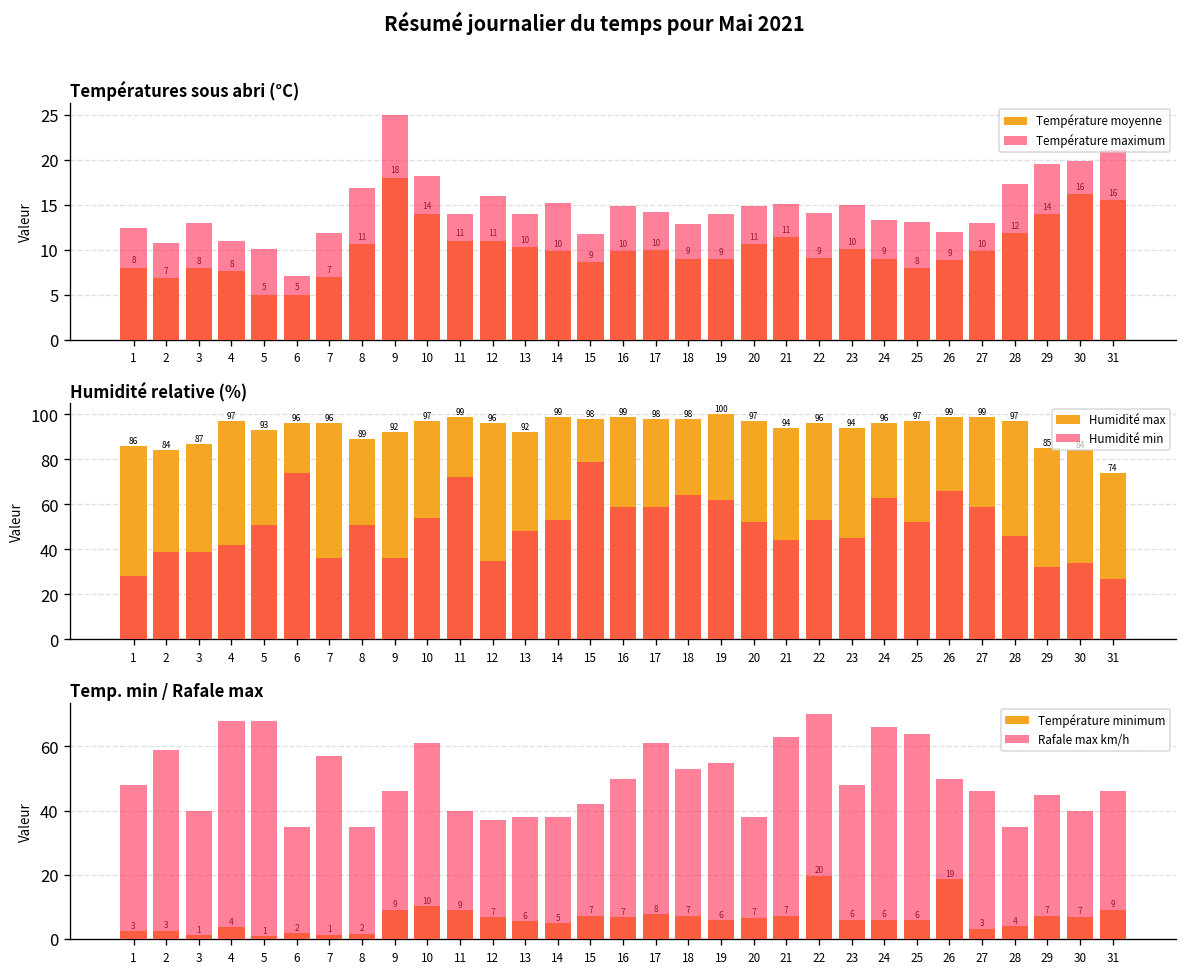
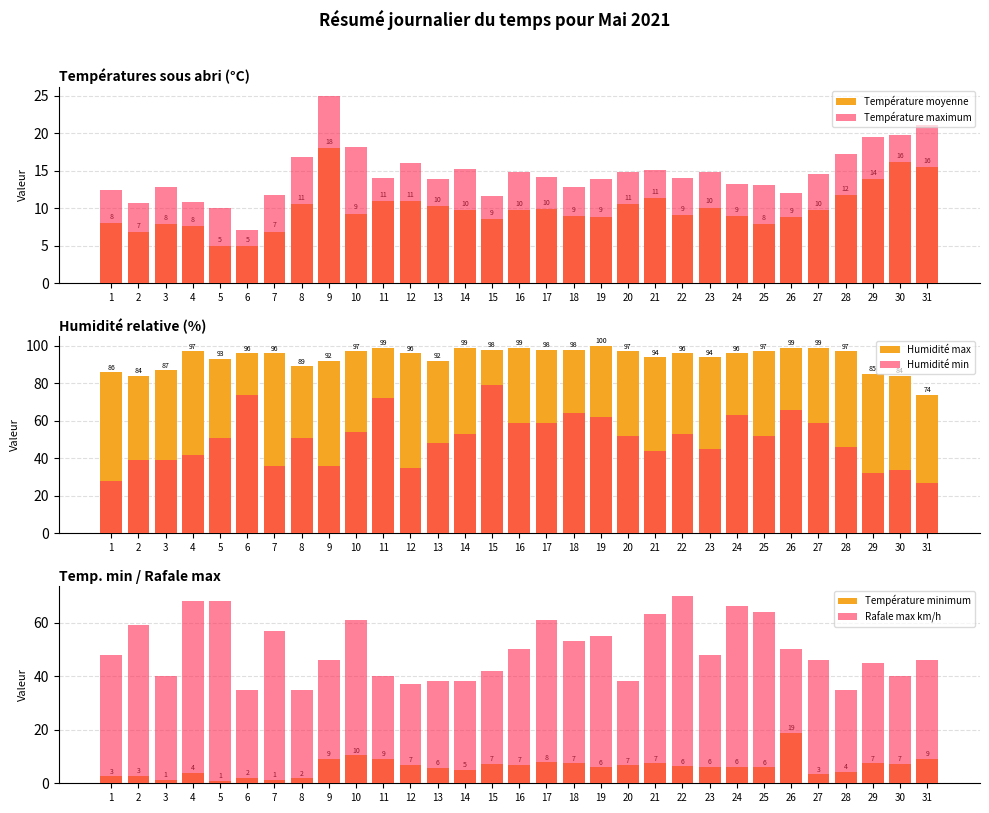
  {
    "Températures sous abri (°C)": {
      "Température moyenne": {
-       "10": 14
+       "10": 9
      },
      "Température maximum": {
-       "27": 13
+       "27": 15
      }
    },
    "Humidité relative (%)": {
      "Humidité max": {
        "1": 86,
        "2": 84,
        "3": 87,
        "4": 97,
        "5": 93,
        "6": 96,
        "7": 96,
        "8": 89,
        "9": 92,
        "10": 97,
        "11": 99,
        "12": 96,
        "13": 92,
        "14": 99,
        "15": 98,
        "16": 99,
        "17": 98,
        "18": 98,
        "19": 100,
        "20": 97,
        "21": 94,
        "22": 96,
        "23": 94,
        "24": 96,
        "25": 97,
        "26": 99,
        "27": 99,
        "28": 97,
        "31": 74
      }
    },
    "Temp. min / Rafale max": {
      "Température minimum": {
-       "22": 20
+       "22": 6
      }
    }
  }
